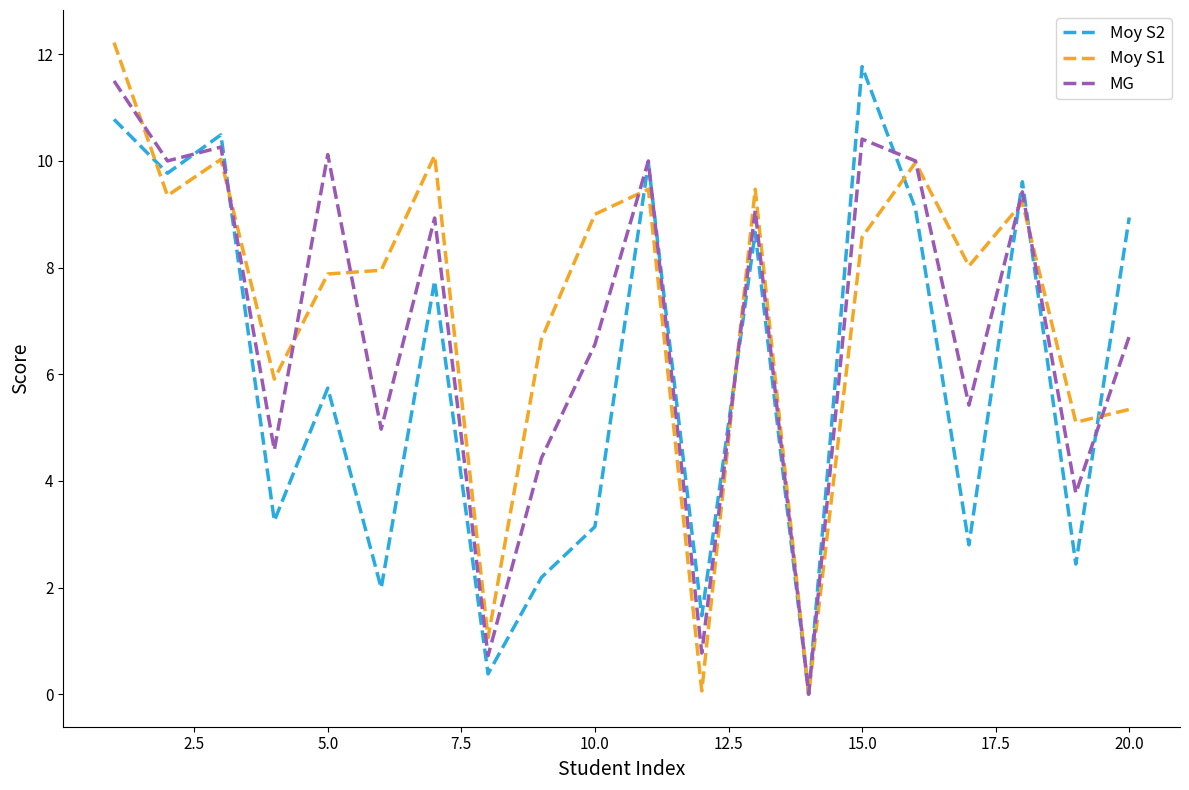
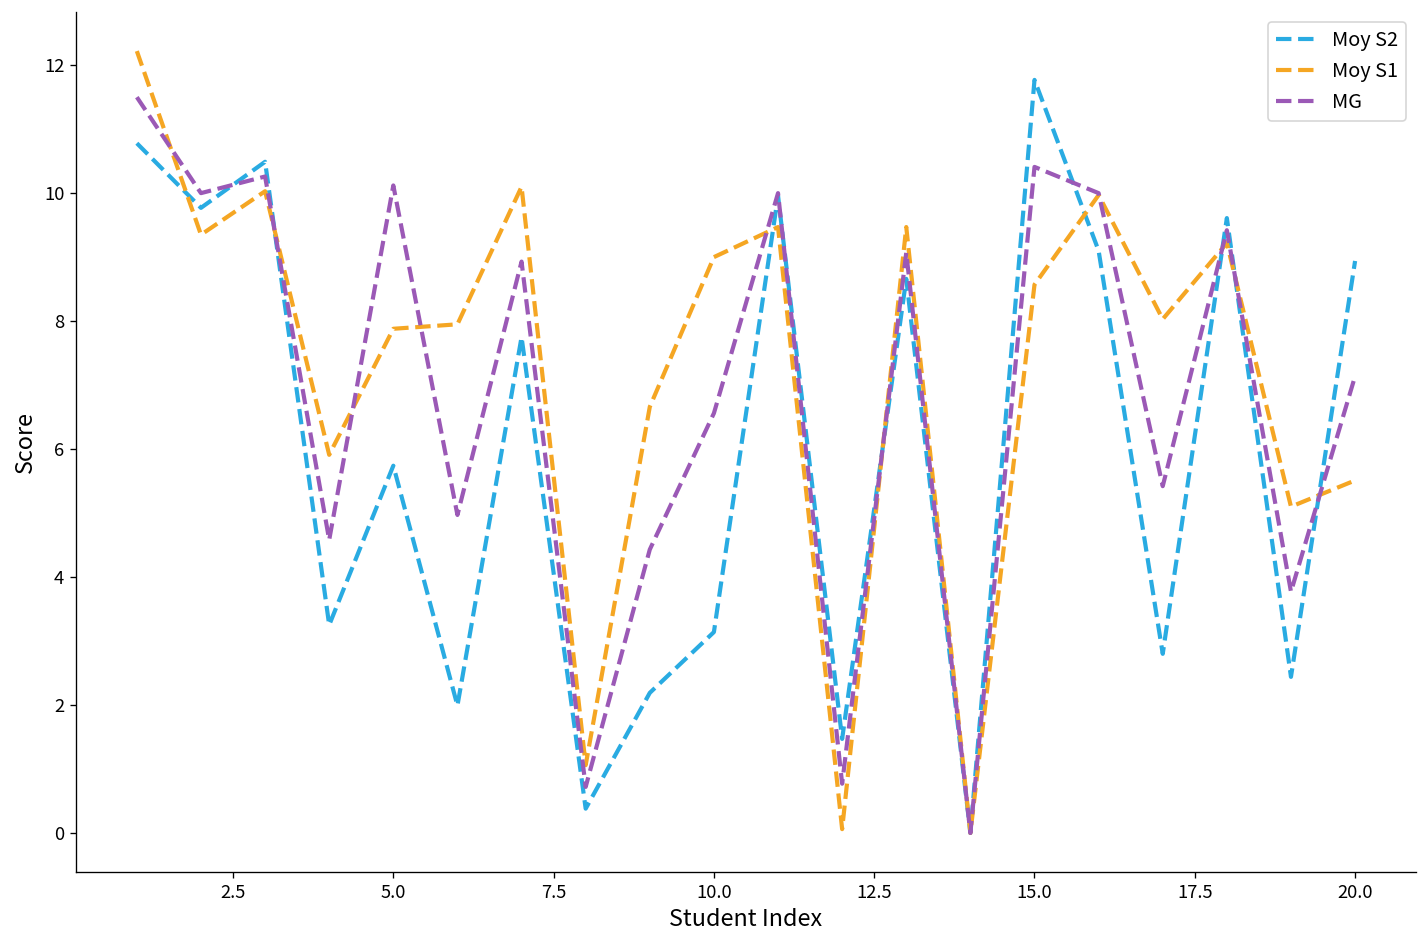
  {
    "Moy S2": {
      "5.0": 5.7,
      "10.0": 3.1,
      "15.0": 11.8,
      "20.0": 8.9
    },
    "Moy S1": {
      "5.0": 7.9,
      "10.0": 9.0,
      "15.0": 8.6,
-     "20.0": 5.3
+     "20.0": 5.5
    },
    "MG": {
      "5.0": 10.1,
      "10.0": 6.6,
      "15.0": 10.4,
-     "20.0": 6.7
+     "20.0": 7.1
    }
  }
